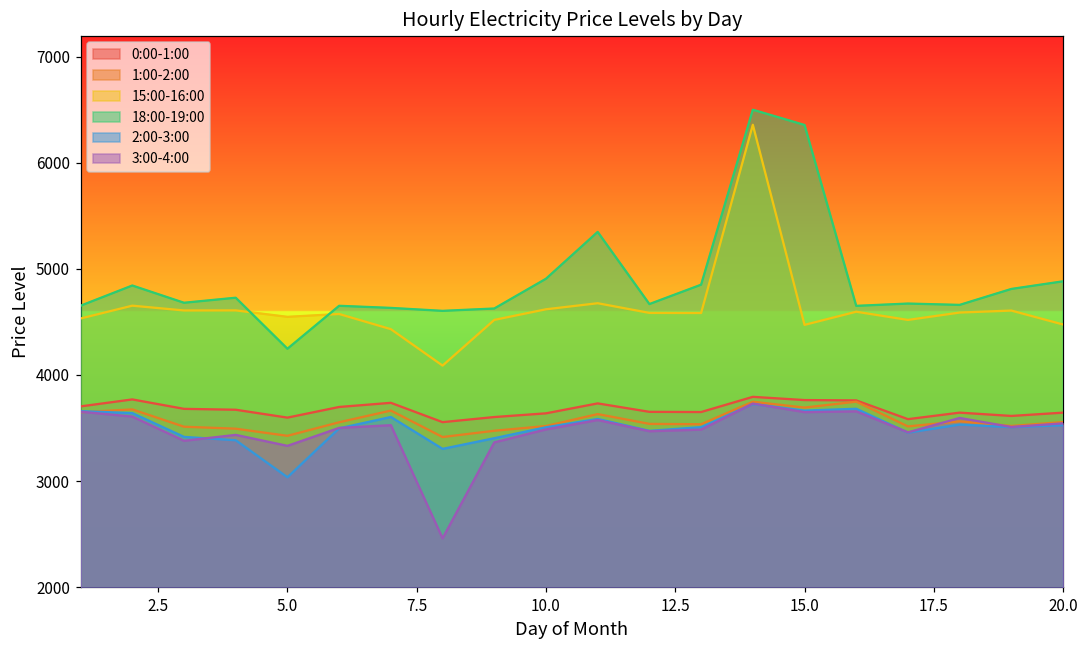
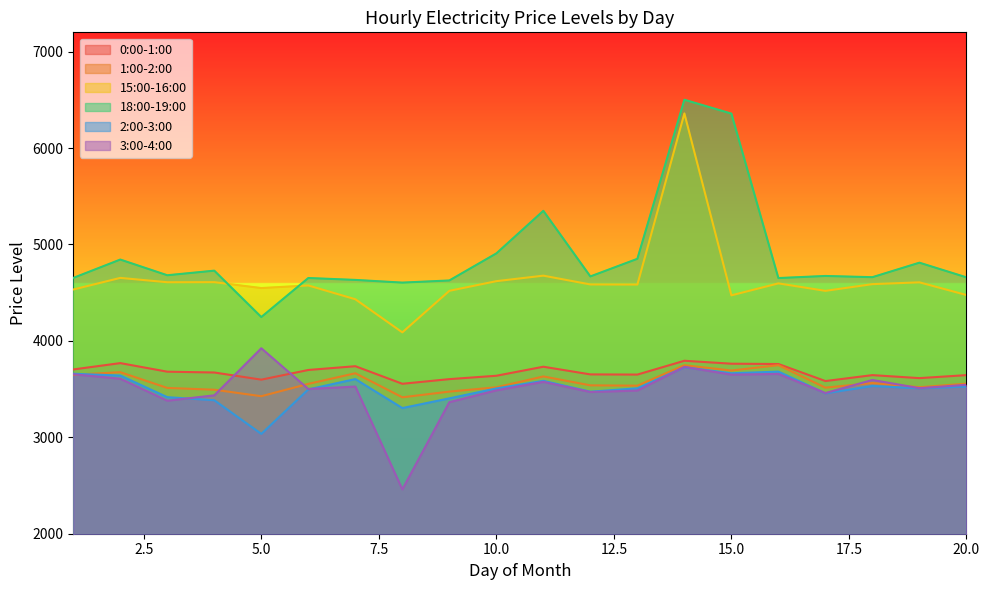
  {
    "18:00-19:00": {
      "5.0": 4200,
      "10.0": 4900,
      "15.0": 6400,
-     "20.0": 4900
+     "20.0": 4700
    },
    "2:00-3:00": {
      "5.0": 3000
    },
    "3:00-4:00": {
-     "5.0": 3300
+     "5.0": 3900
    }
  }
